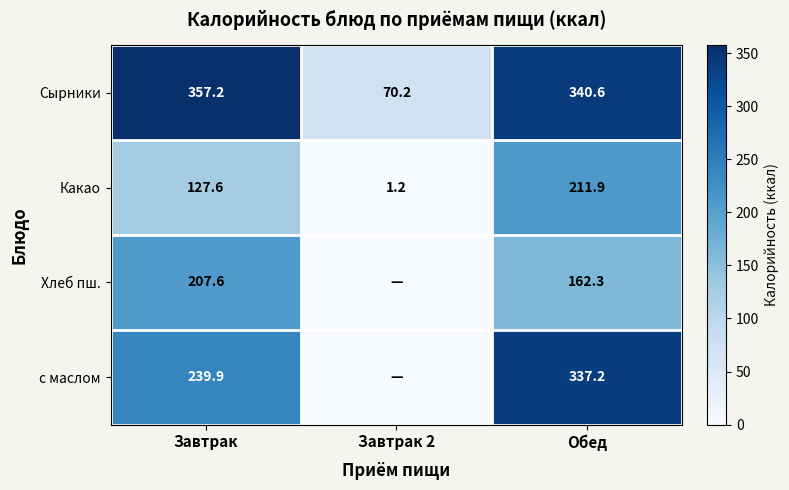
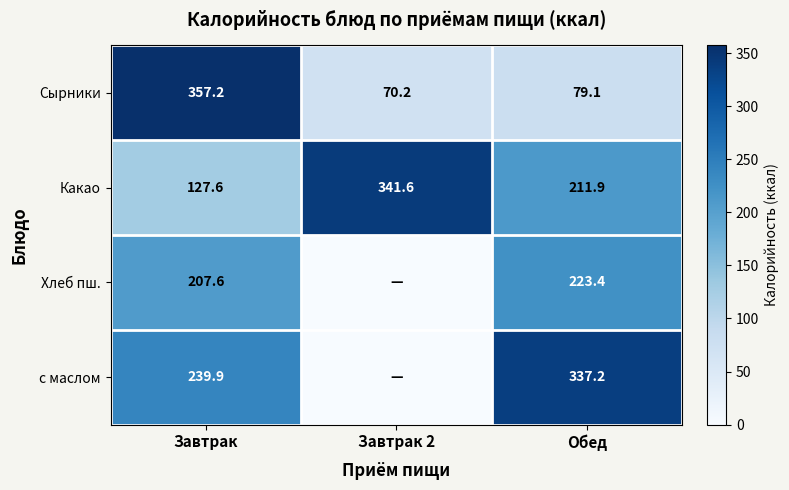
  {
    "Сырники": {
      "Завтрак": 357.2,
      "Завтрак 2": 70.2,
-     "Обед": 340.6
+     "Обед": 79.1
    },
    "Какао": {
      "Завтрак": 127.6,
-     "Завтрак 2": 1.2,
+     "Завтрак 2": 341.6,
      "Обед": 211.9
    },
    "Хлеб пш.": {
      "Завтрак": 207.6,
-     "Обед": 162.3
+     "Обед": 223.4
    },
    "с маслом": {
      "Завтрак": 239.9,
      "Обед": 337.2
    }
  }
